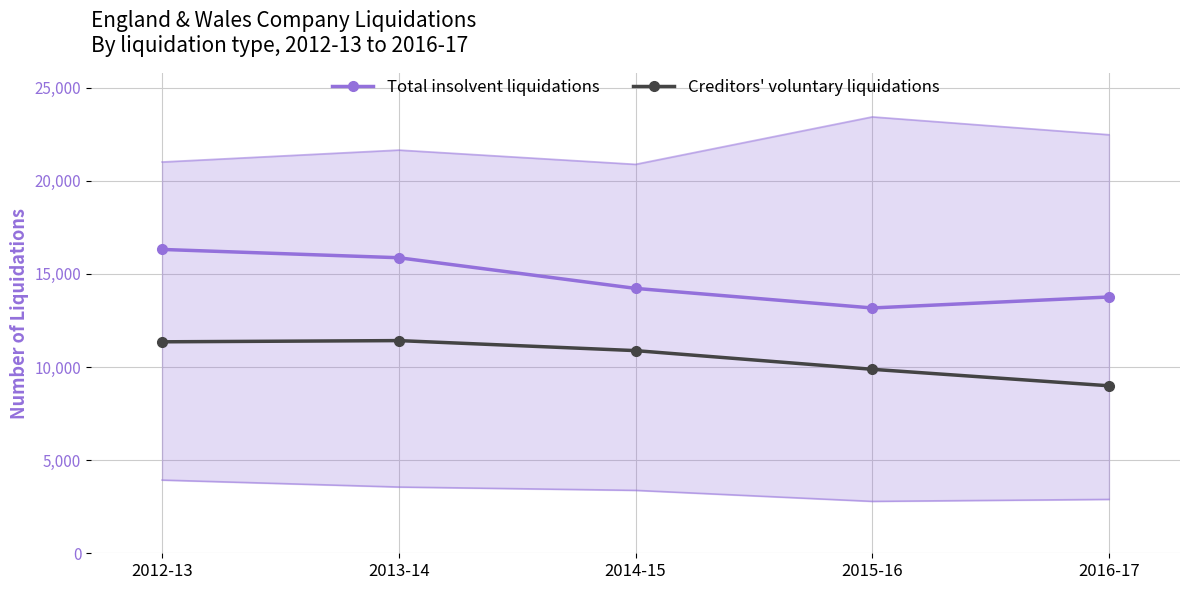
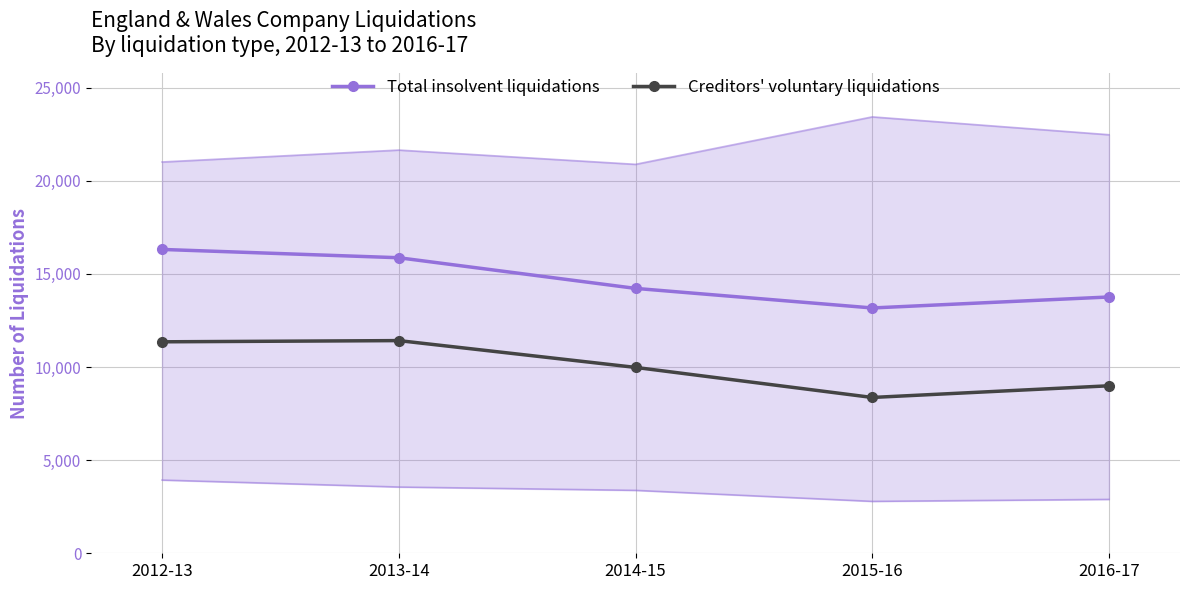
  {
    "Creditors' voluntary liquidations": {
      "2012-13": "11,400",
      "2013-14": "11,400",
-     "2014-15": "10,900",
-     "2015-16": "9,900",
+     "2014-15": "10,000",
+     "2015-16": "8,400",
      "2016-17": "9,000"
    }
  }
